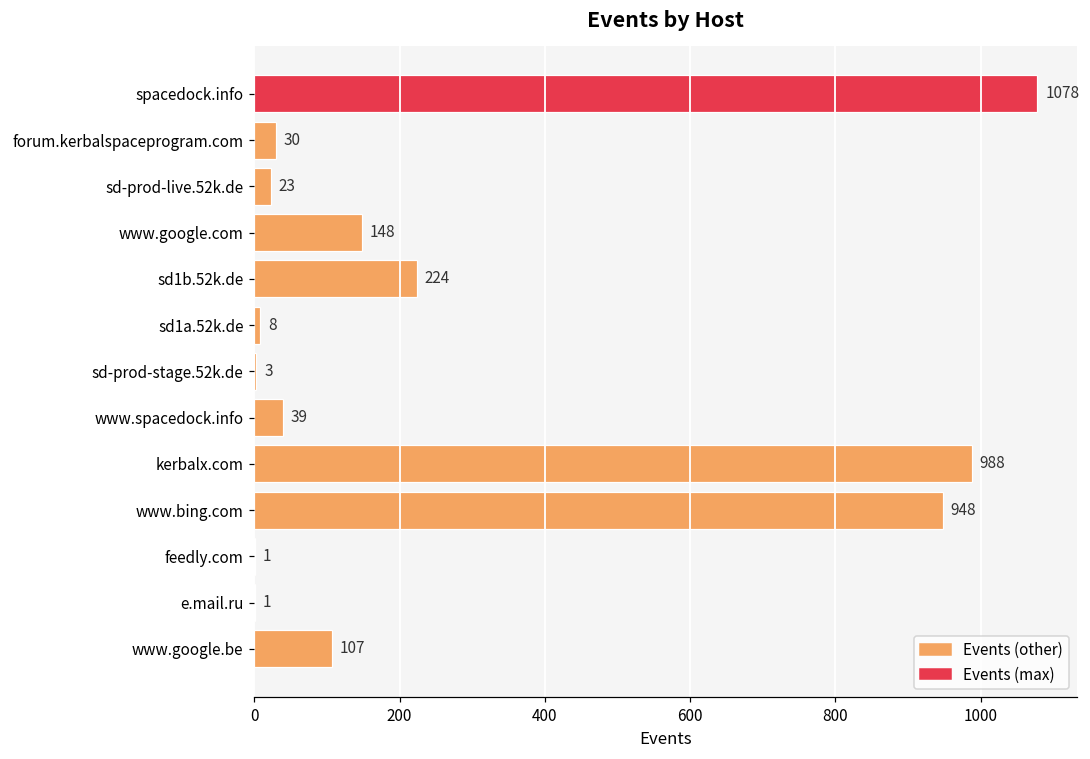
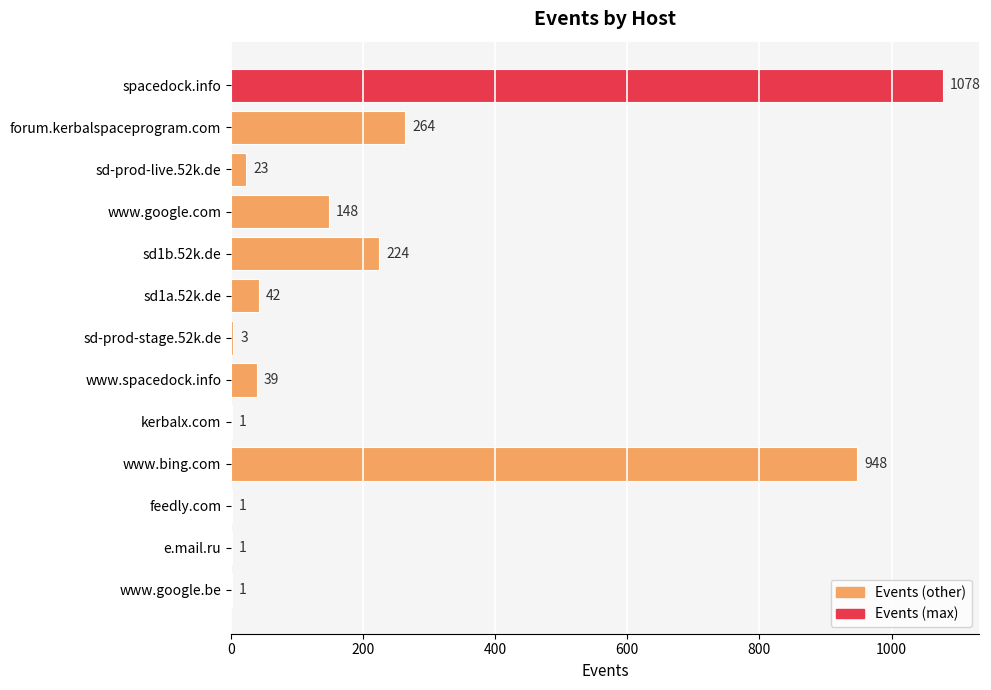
  {
    "spacedock.info": 1078,
-   "forum.kerbalspaceprogram.com": 30,
+   "forum.kerbalspaceprogram.com": 264,
    "sd-prod-live.52k.de": 23,
    "www.google.com": 148,
    "sd1b.52k.de": 224,
-   "sd1a.52k.de": 8,
+   "sd1a.52k.de": 42,
    "sd-prod-stage.52k.de": 3,
    "www.spacedock.info": 39,
-   "kerbalx.com": 988,
+   "kerbalx.com": 1,
    "www.bing.com": 948,
    "feedly.com": 1,
    "e.mail.ru": 1,
-   "www.google.be": 107
+   "www.google.be": 1
  }
